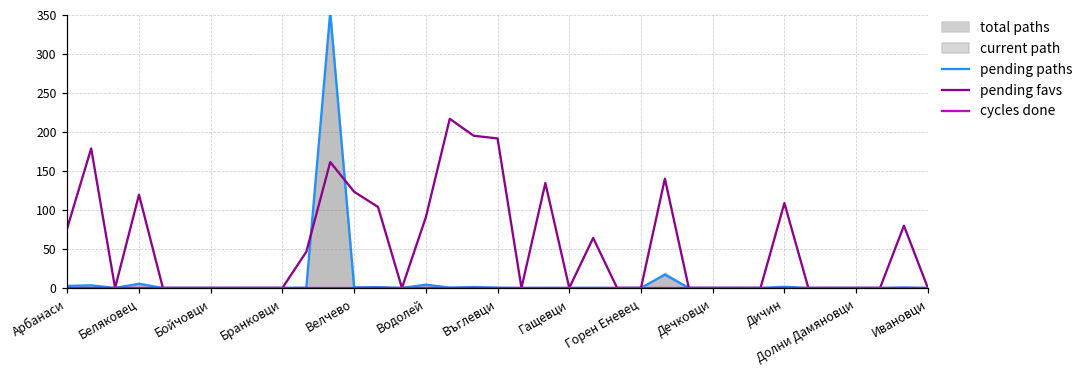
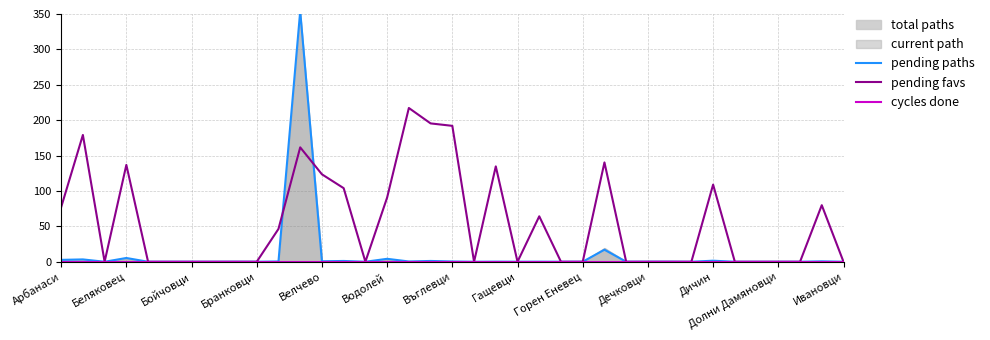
  {
    "pending favs": {
      "Арбанаси": 80,
-     "Беляковец": 120,
+     "Беляковец": 140,
      "Велчево": 120,
      "Водолей": 90,
      "Въглевци": 190,
      "Дичин": 110
    },
    "cycles done": {
      "Беляковец": 0,
      "Водолей": 0
    }
  }
